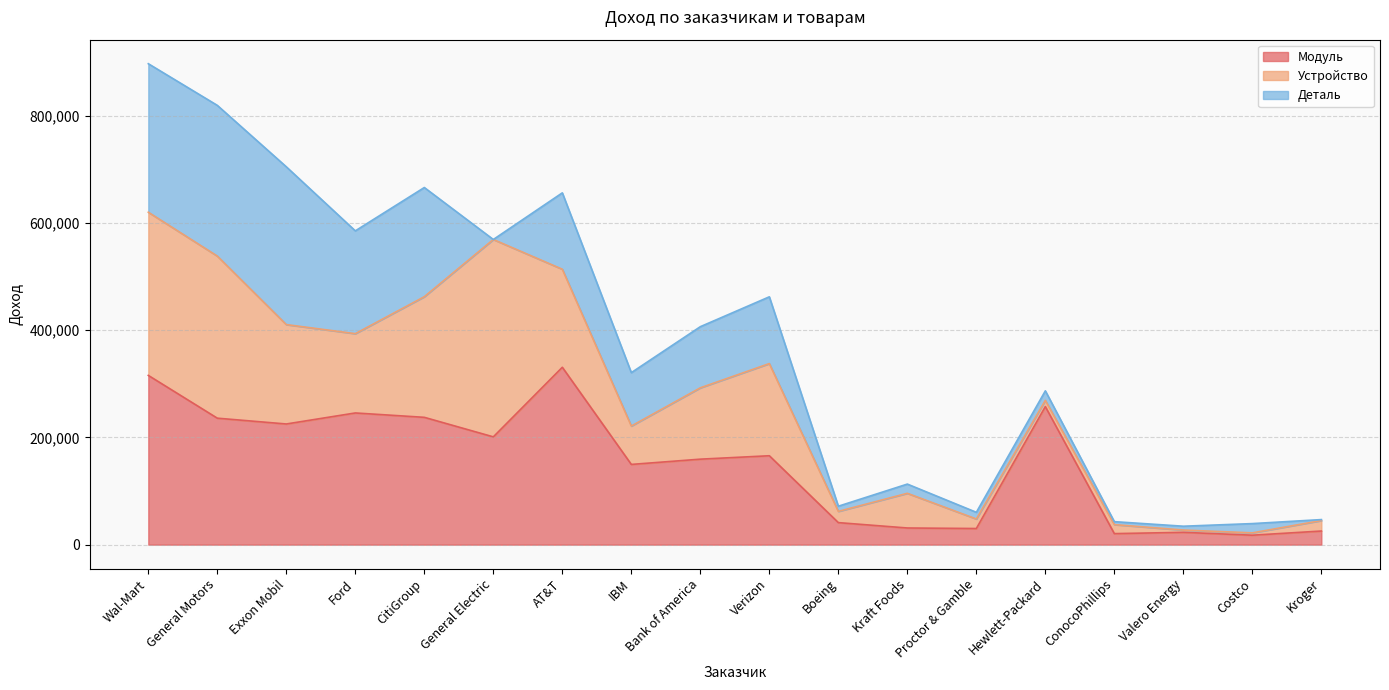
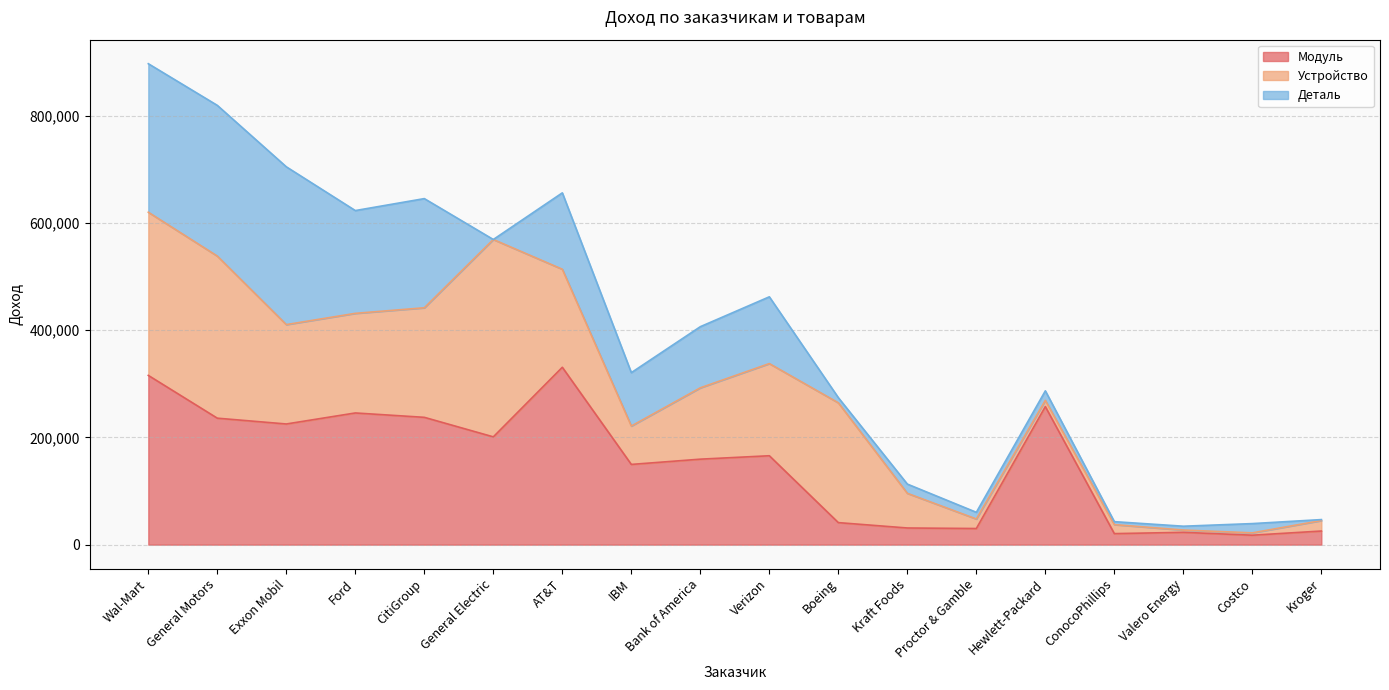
  {
    "Модуль": {
      "Wal-Mart": "320,000",
      "General Motors": "240,000",
      "Exxon Mobil": "220,000",
      "Ford": "250,000",
      "CitiGroup": "240,000",
      "General Electric": "200,000",
      "AT&T": "330,000",
      "IBM": "150,000",
      "Bank of America": "160,000",
      "Verizon": "170,000",
      "Boeing": "40,000",
      "Kraft Foods": "30,000",
      "Proctor & Gamble": "30,000",
      "Hewlett-Packard": "260,000",
      "ConocoPhillips": "20,000",
      "Kroger": "30,000"
    },
    "Устройство": {
      "Wal-Mart": "300,000",
      "General Motors": "300,000",
      "Exxon Mobil": "190,000",
-     "Ford": "150,000",
-     "CitiGroup": "220,000",
+     "Ford": "190,000",
+     "CitiGroup": "200,000",
      "AT&T": "180,000",
      "IBM": "70,000",
      "Bank of America": "130,000",
      "Verizon": "170,000",
-     "Boeing": "20,000",
+     "Boeing": "220,000",
      "Kraft Foods": "60,000",
      "Proctor & Gamble": "20,000",
      "Hewlett-Packard": "10,000",
      "ConocoPhillips": "20,000"
    },
    "Деталь": {
      "Wal-Mart": "280,000",
      "General Motors": "280,000",
      "Exxon Mobil": "290,000",
      "Ford": "190,000",
      "CitiGroup": "200,000",
      "AT&T": "140,000",
      "IBM": "100,000",
      "Bank of America": "110,000",
      "Verizon": "120,000",
      "Boeing": "10,000",
      "Kraft Foods": "20,000",
      "Proctor & Gamble": "10,000",
      "Hewlett-Packard": "20,000",
      "ConocoPhillips": "10,000",
      "Valero Energy": "10,000",
      "Costco": "20,000"
    }
  }
